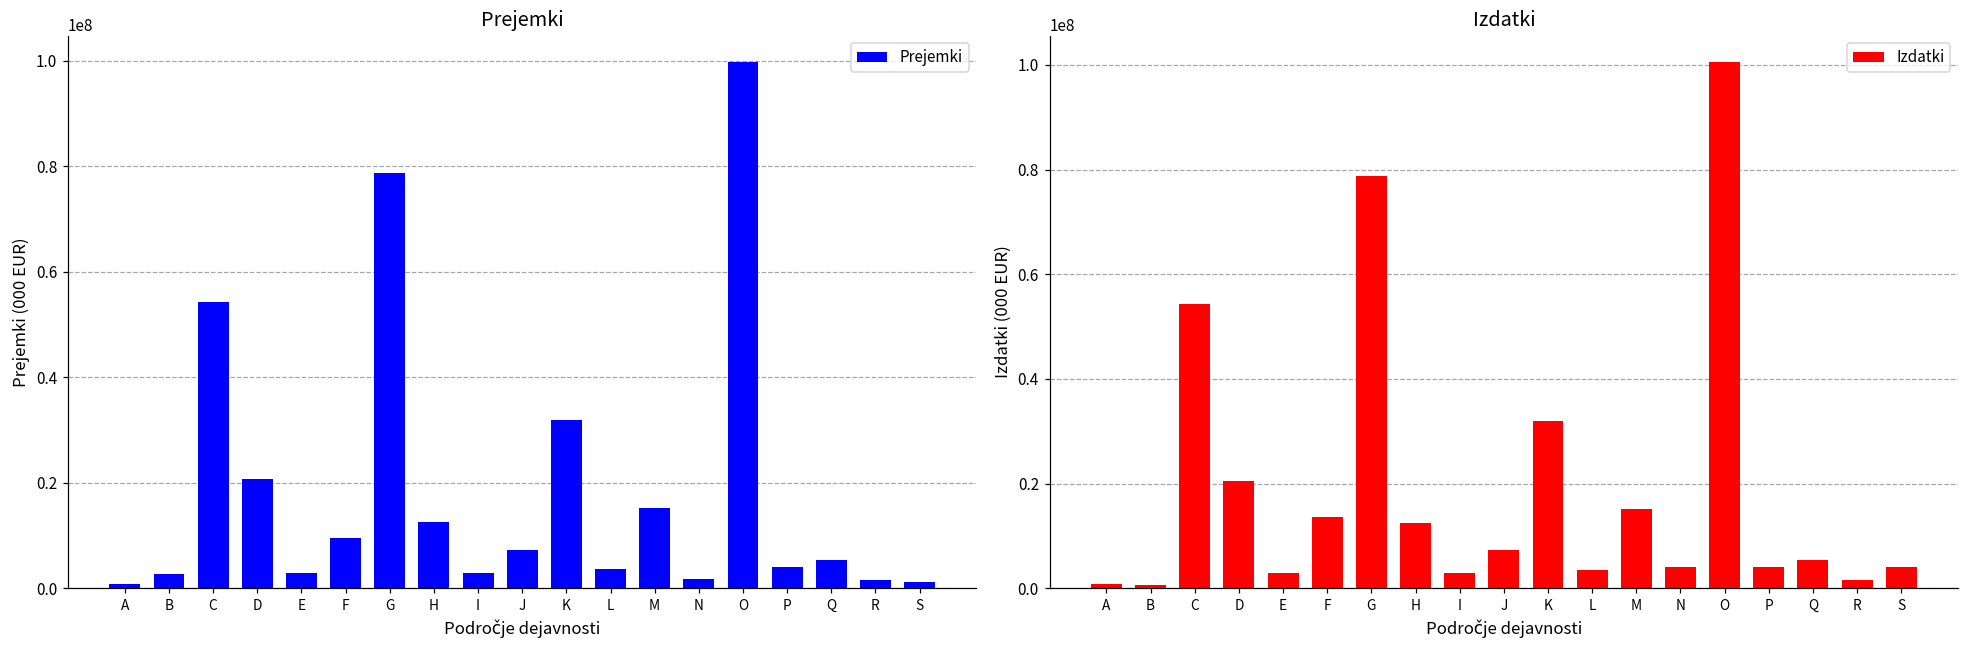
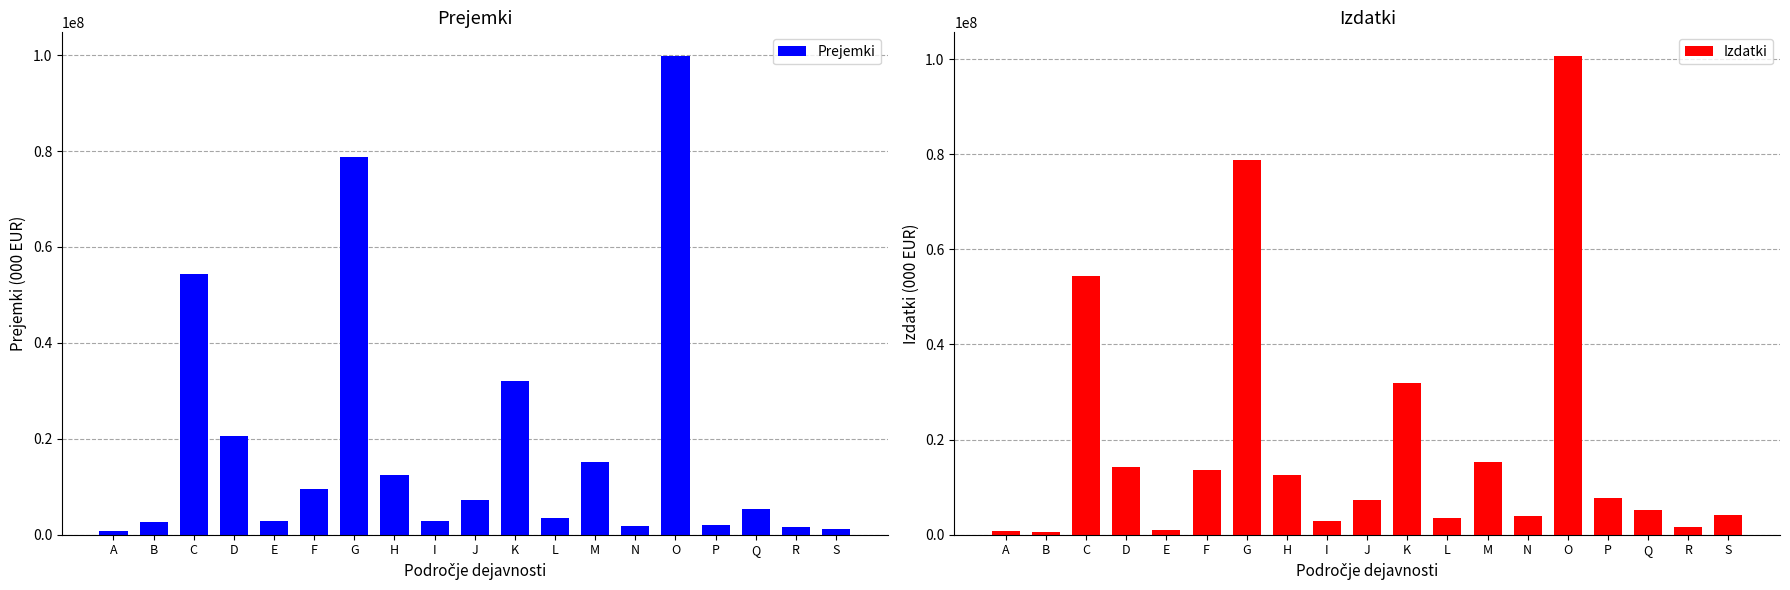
  {
    "Prejemki": {
      "A": 1000000,
      "B": 3000000,
      "C": 54000000,
      "D": 21000000,
      "E": 3000000,
      "F": 10000000,
      "G": 79000000,
      "H": 13000000,
      "I": 3000000,
      "J": 7000000,
      "K": 32000000,
      "L": 4000000,
      "M": 15000000,
      "N": 2000000,
      "O": 100000000,
-     "P": 4000000,
+     "P": 2000000,
      "Q": 5000000,
      "R": 2000000,
      "S": 1000000
    },
    "Izdatki": {
      "A": 1000000,
      "B": 1000000,
      "C": 54000000,
-     "D": 20000000,
-     "E": 3000000,
+     "D": 14000000,
+     "E": 1000000,
      "F": 14000000,
      "G": 79000000,
      "H": 13000000,
      "I": 3000000,
      "J": 7000000,
      "K": 32000000,
      "L": 3000000,
      "M": 15000000,
      "N": 4000000,
      "O": 101000000,
-     "P": 4000000,
+     "P": 8000000,
      "Q": 5000000,
      "R": 2000000,
      "S": 4000000
    }
  }
